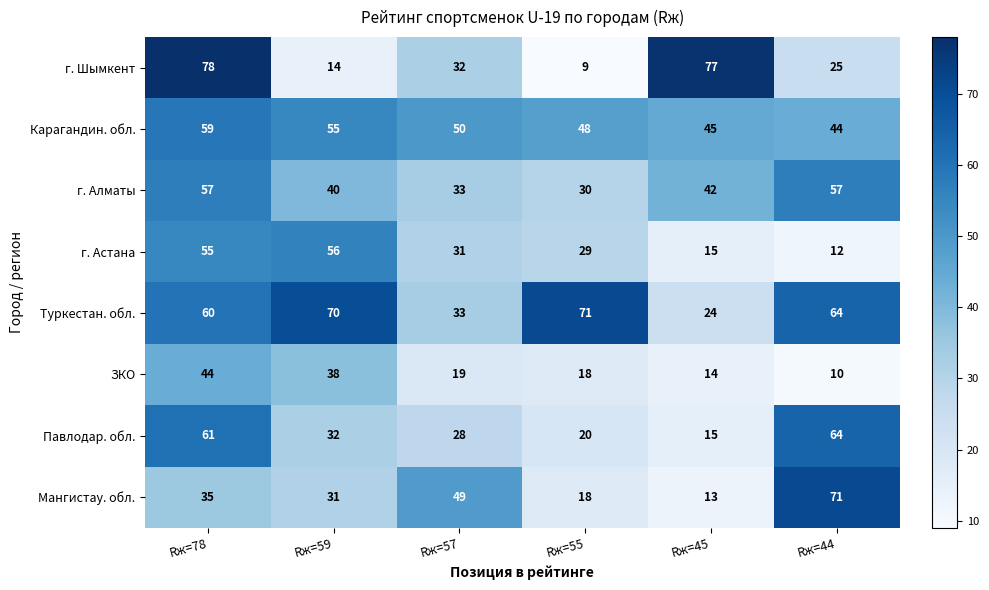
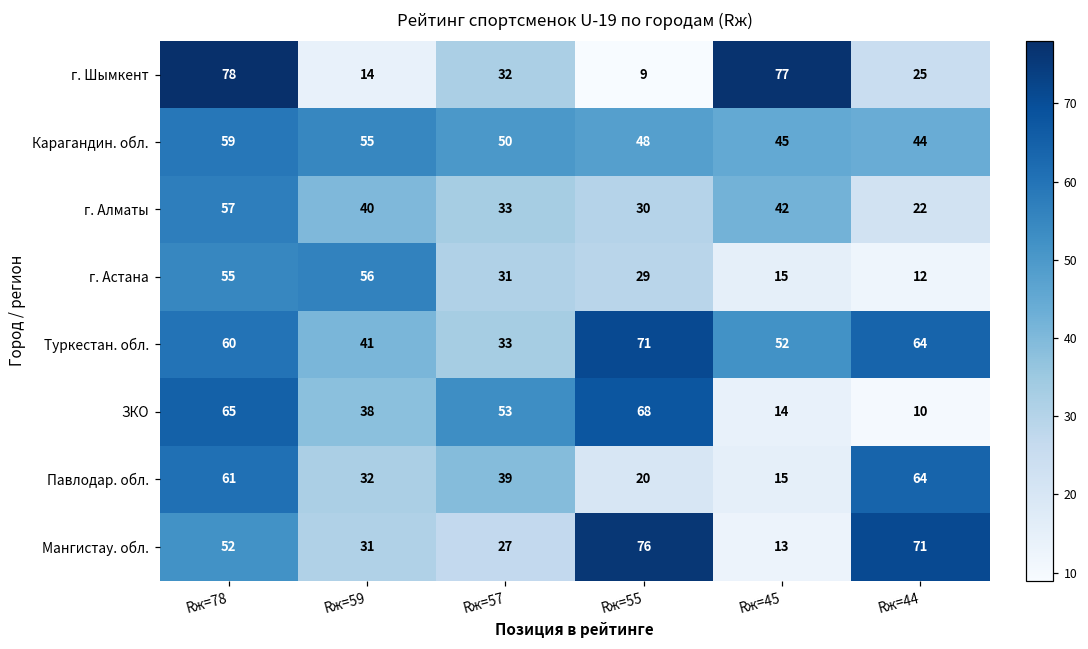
  {
    "г. Алматы": {
-     "Rж=44": 57
+     "Rж=44": 22
    },
    "Туркестан. обл.": {
-     "Rж=59": 70,
-     "Rж=45": 24
+     "Rж=59": 41,
+     "Rж=45": 52
    },
    "ЗКО": {
-     "Rж=78": 44,
-     "Rж=57": 19,
-     "Rж=55": 18
+     "Rж=78": 65,
+     "Rж=57": 53,
+     "Rж=55": 68
    },
    "Павлодар. обл.": {
-     "Rж=57": 28
+     "Rж=57": 39
    },
    "Мангистау. обл.": {
-     "Rж=78": 35,
-     "Rж=57": 49,
-     "Rж=55": 18
+     "Rж=78": 52,
+     "Rж=57": 27,
+     "Rж=55": 76
    }
  }
